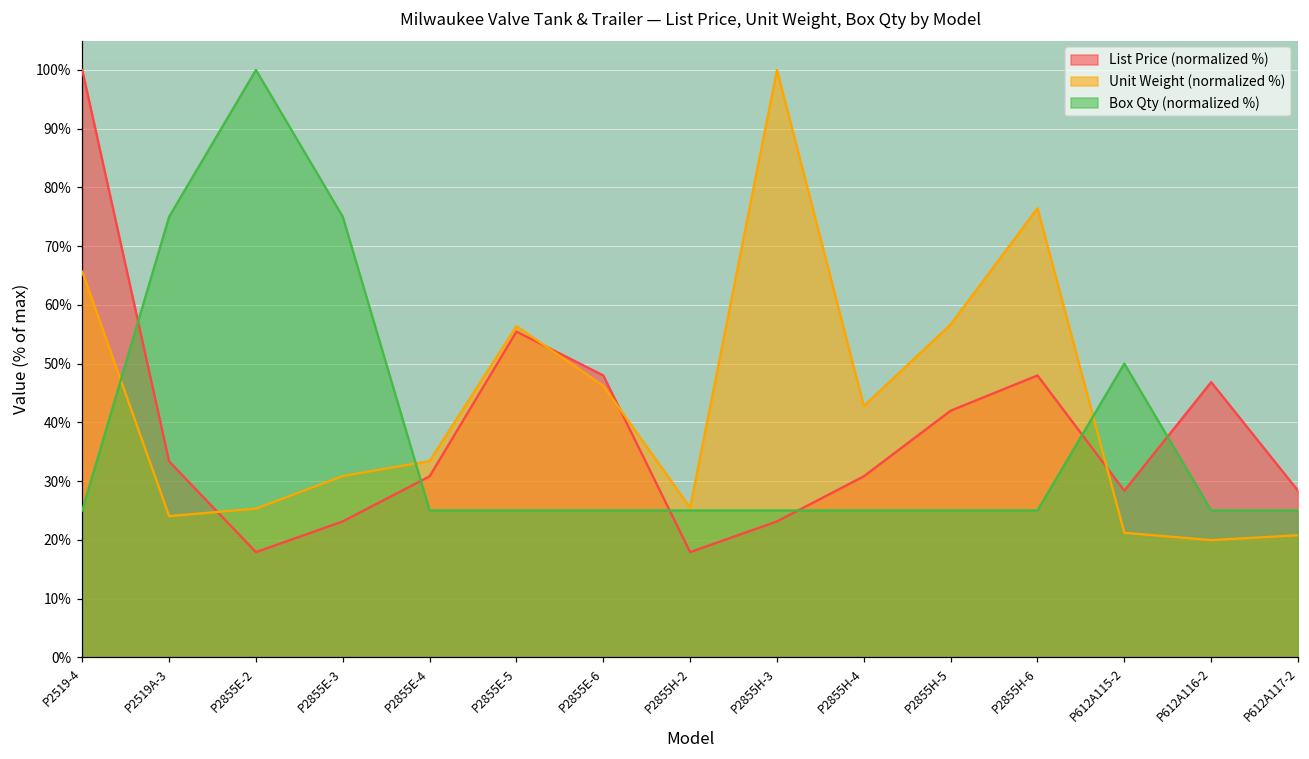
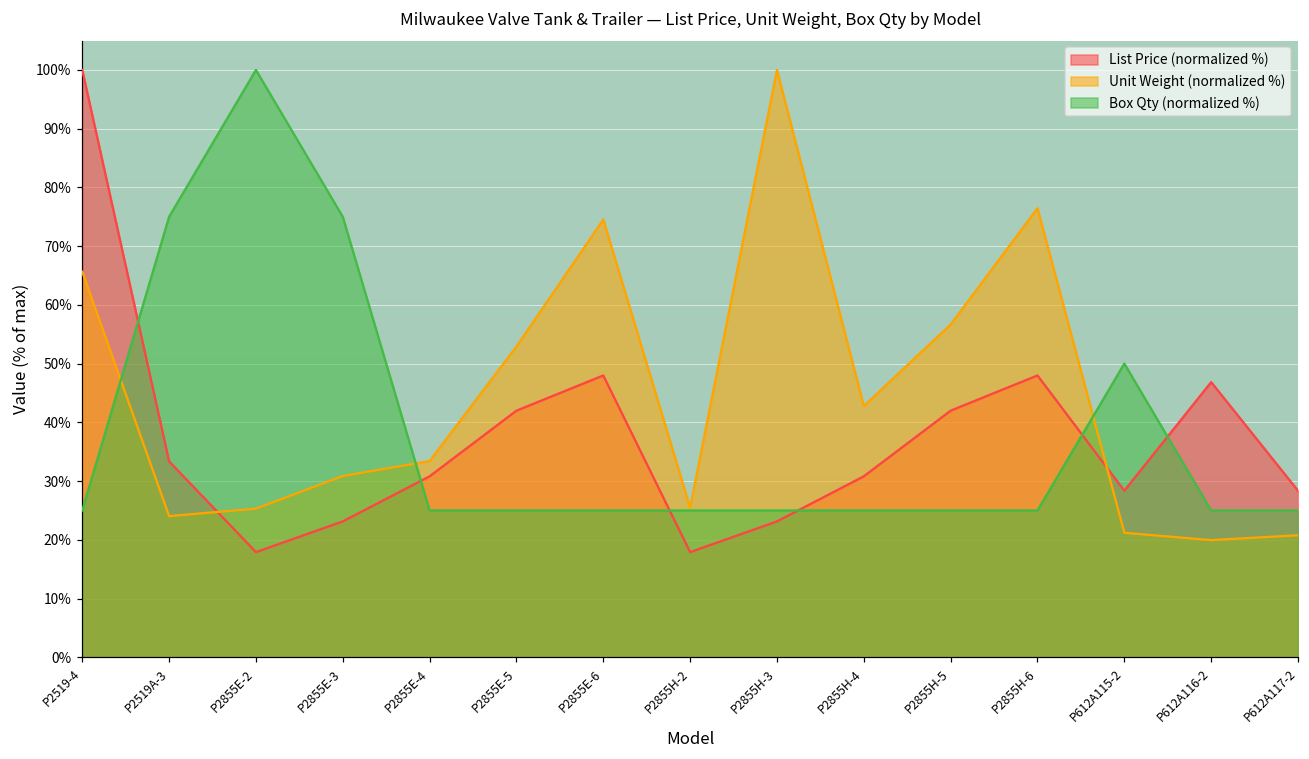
  {
    "List Price (normalized %)": {
      "P2519-4": "100%",
      "P2519A-3": "33%",
      "P2855E-2": "18%",
      "P2855E-3": "23%",
      "P2855E-4": "31%",
-     "P2855E-5": "55%",
+     "P2855E-5": "42%",
      "P2855E-6": "48%",
      "P2855H-2": "18%",
      "P2855H-3": "23%",
      "P2855H-4": "31%",
      "P2855H-5": "42%",
      "P2855H-6": "48%",
      "P612A115-2": "28%",
      "P612A116-2": "47%",
      "P612A117-2": "28%"
    },
    "Unit Weight (normalized %)": {
      "P2519-4": "66%",
      "P2519A-3": "24%",
      "P2855E-2": "25%",
      "P2855E-3": "31%",
      "P2855E-4": "33%",
-     "P2855E-5": "56%",
-     "P2855E-6": "46%",
+     "P2855E-5": "53%",
+     "P2855E-6": "75%",
      "P2855H-2": "25%",
      "P2855H-3": "100%",
      "P2855H-4": "43%",
      "P2855H-5": "57%",
      "P2855H-6": "76%",
      "P612A115-2": "21%",
      "P612A116-2": "20%",
      "P612A117-2": "21%"
    },
    "Box Qty (normalized %)": {
      "P2519-4": "25%",
      "P2519A-3": "75%",
      "P2855E-2": "100%",
      "P2855E-3": "75%",
      "P2855E-4": "25%",
      "P2855E-5": "25%",
      "P2855E-6": "25%",
      "P2855H-2": "25%",
      "P2855H-3": "25%",
      "P2855H-4": "25%",
      "P2855H-5": "25%",
      "P2855H-6": "25%",
      "P612A115-2": "50%",
      "P612A116-2": "25%",
      "P612A117-2": "25%"
    }
  }
